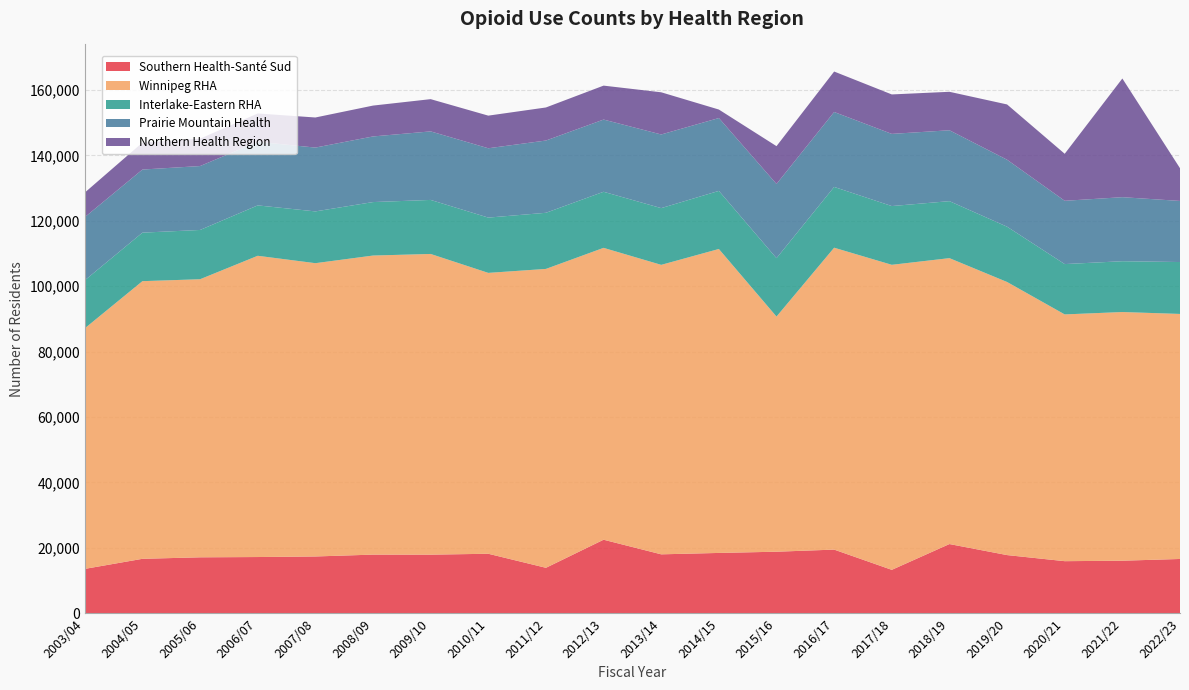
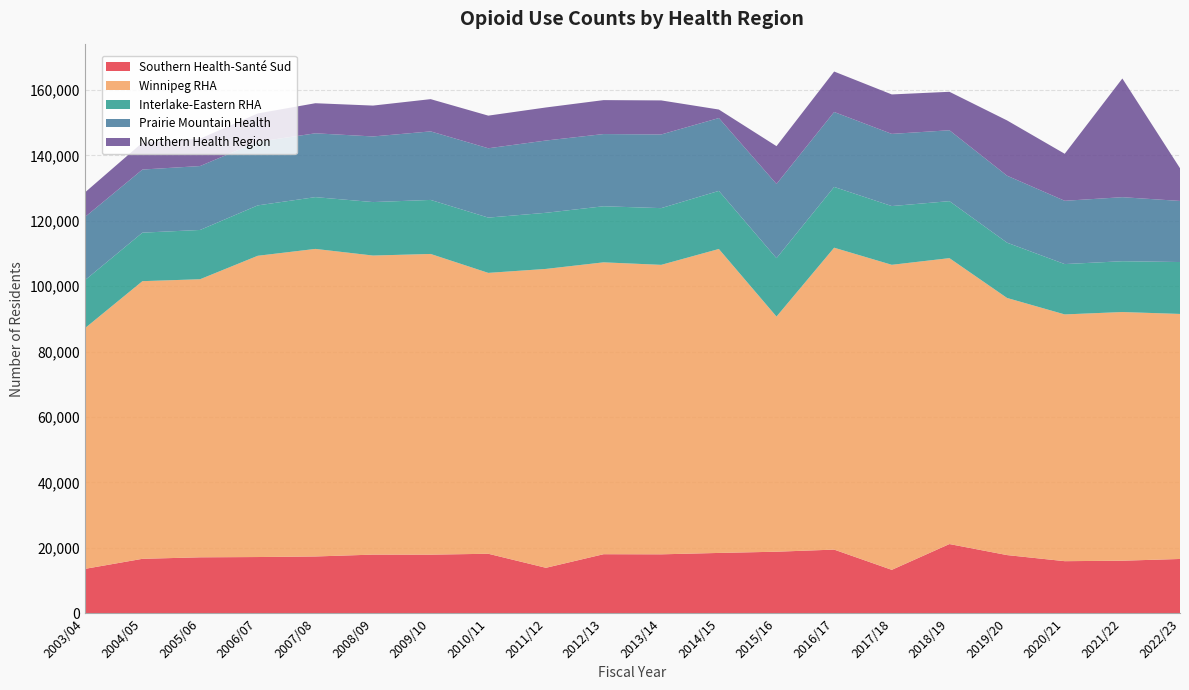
  {
    "Southern Health-Santé Sud": {
      "2003/04": "14,000",
      "2004/05": "17,000",
      "2005/06": "17,000",
      "2006/07": "17,000",
      "2007/08": "17,000",
      "2008/09": "18,000",
      "2009/10": "18,000",
      "2010/11": "18,000",
      "2011/12": "14,000",
-     "2012/13": "22,000",
+     "2012/13": "18,000",
      "2013/14": "18,000",
      "2014/15": "18,000",
      "2015/16": "19,000",
      "2016/17": "19,000",
      "2017/18": "13,000",
      "2018/19": "21,000",
      "2019/20": "18,000",
      "2020/21": "16,000",
      "2021/22": "16,000",
      "2022/23": "17,000"
    },
    "Winnipeg RHA": {
      "2003/04": "74,000",
      "2004/05": "85,000",
      "2005/06": "85,000",
      "2006/07": "92,000",
-     "2007/08": "90,000",
+     "2007/08": "94,000",
      "2008/09": "91,000",
      "2009/10": "92,000",
      "2010/11": "86,000",
      "2011/12": "91,000",
      "2012/13": "89,000",
      "2013/14": "89,000",
      "2014/15": "93,000",
      "2015/16": "72,000",
      "2016/17": "92,000",
      "2017/18": "93,000",
      "2018/19": "87,000",
-     "2019/20": "83,000",
+     "2019/20": "79,000",
      "2020/21": "75,000",
      "2021/22": "76,000",
      "2022/23": "75,000"
    },
    "Northern Health Region": {
      "2003/04": "8,000",
      "2007/08": "9,000",
      "2008/09": "9,000",
      "2009/10": "10,000",
      "2010/11": "10,000",
      "2011/12": "10,000",
      "2012/13": "10,000",
-     "2013/14": "13,000",
+     "2013/14": "10,000",
      "2014/15": "3,000",
      "2015/16": "12,000",
      "2016/17": "12,000",
      "2017/18": "12,000",
      "2018/19": "12,000",
      "2019/20": "17,000",
      "2020/21": "14,000",
      "2021/22": "36,000",
      "2022/23": "10,000"
    }
  }
